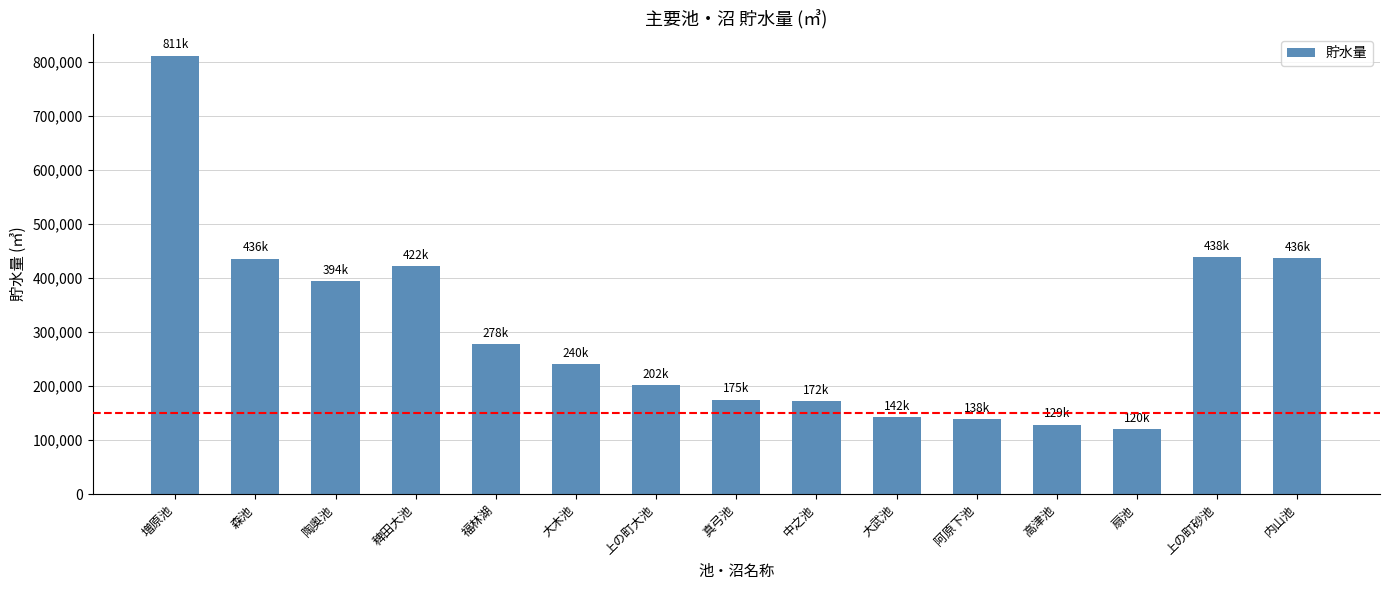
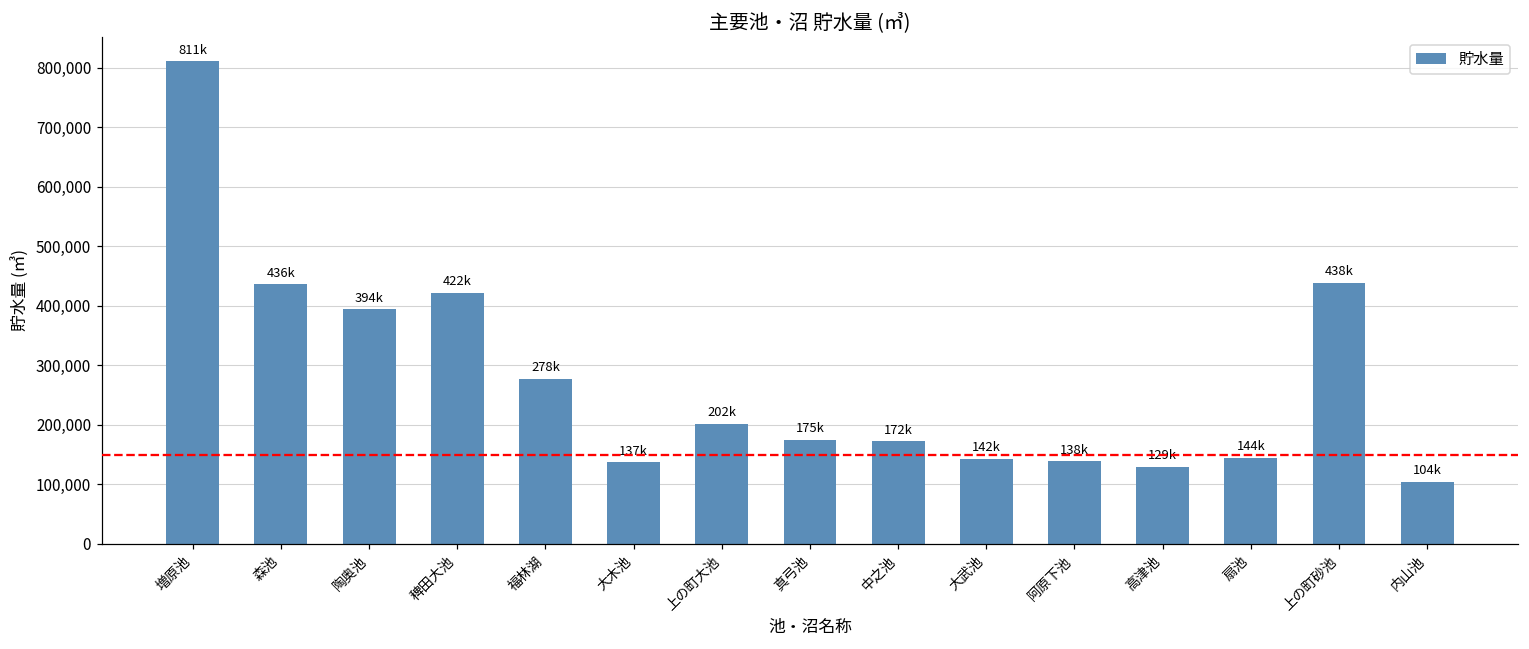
  {
    "増原池": "811k",
    "森池": "436k",
    "陶奥池": "394k",
    "稗田大池": "422k",
    "福林湖": "278k",
-   "大木池": "240k",
+   "大木池": "137k",
    "上の町大池": "202k",
    "真弓池": "175k",
    "中之池": "172k",
    "大武池": "142k",
    "阿原下池": "138k",
    "高津池": "129k",
-   "扇池": "120k",
+   "扇池": "144k",
    "上の町砂池": "438k",
-   "内山池": "436k"
+   "内山池": "104k"
  }
